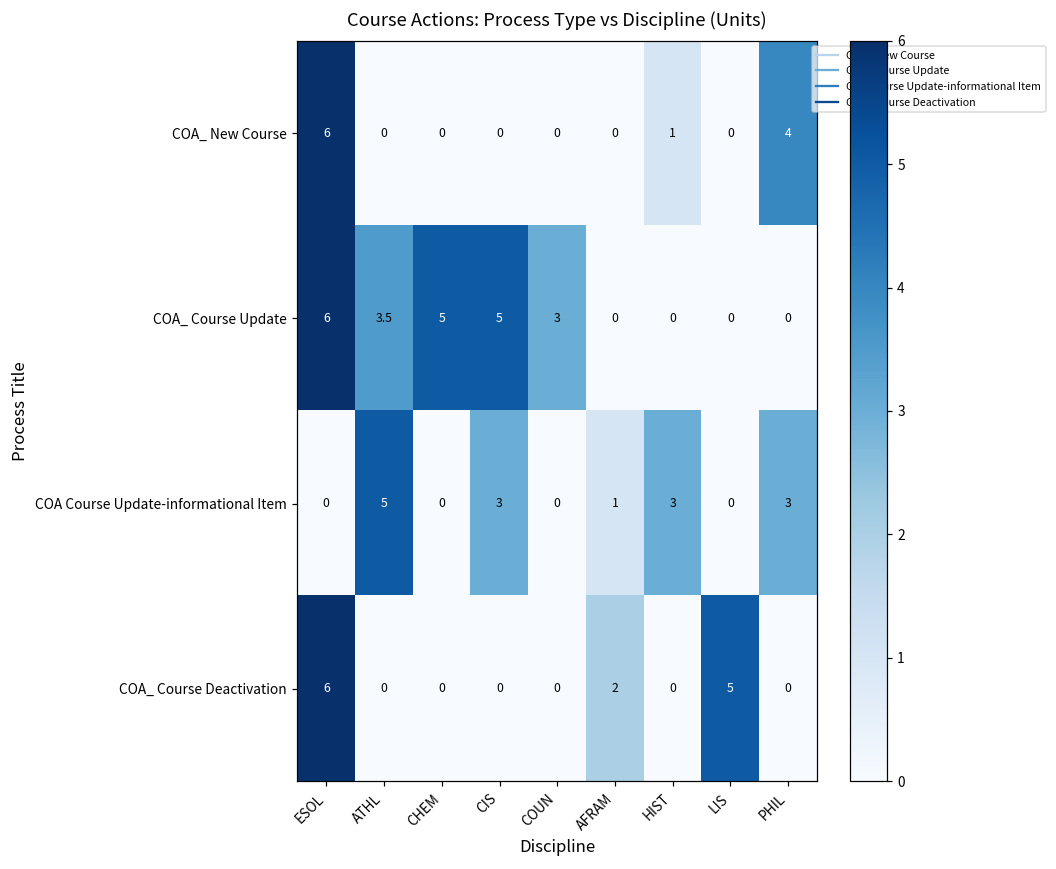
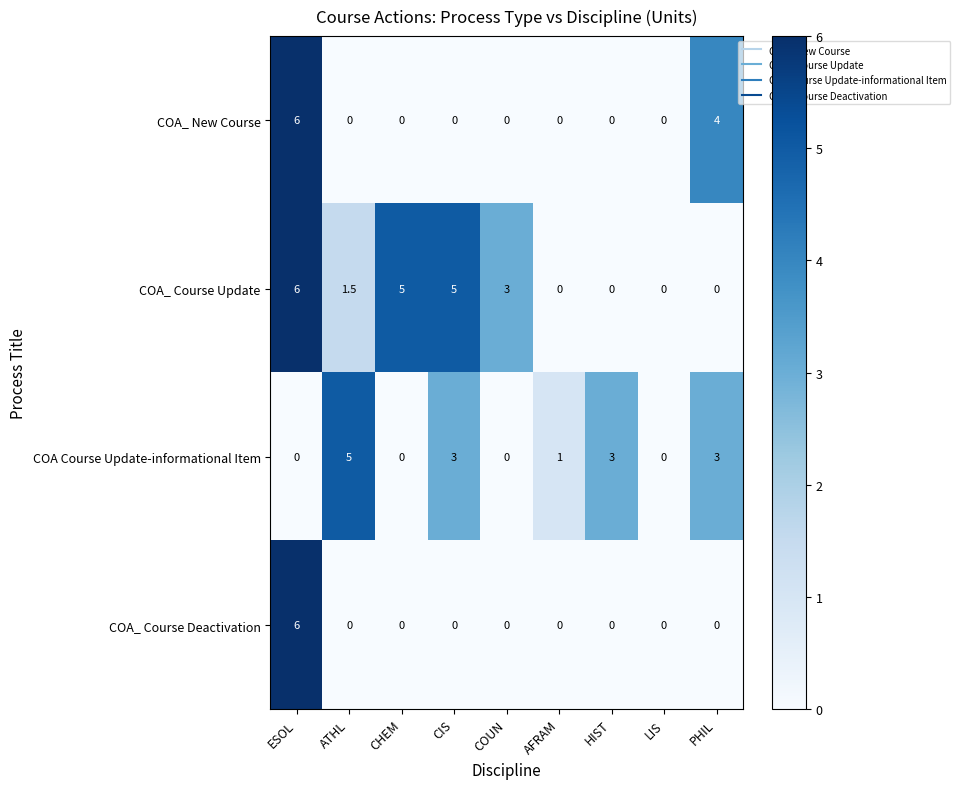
  {
    "COA_ New Course": {
      "ESOL": 6,
      "ATHL": 0,
      "CHEM": 0,
      "CIS": 0,
      "COUN": 0,
      "AFRAM": 0,
-     "HIST": 1,
+     "HIST": 0,
      "LIS": 0,
      "PHIL": 4
    },
    "COA_ Course Update": {
      "ESOL": 6,
-     "ATHL": 3.5,
+     "ATHL": 1.5,
      "CHEM": 5,
      "CIS": 5,
      "COUN": 3,
      "AFRAM": 0,
      "HIST": 0,
      "LIS": 0,
      "PHIL": 0
    },
    "COA Course Update-informational Item": {
      "ESOL": 0,
      "ATHL": 5,
      "CHEM": 0,
      "CIS": 3,
      "COUN": 0,
      "AFRAM": 1,
      "HIST": 3,
      "LIS": 0,
      "PHIL": 3
    },
    "COA_ Course Deactivation": {
      "ESOL": 6,
      "ATHL": 0,
      "CHEM": 0,
      "CIS": 0,
      "COUN": 0,
-     "AFRAM": 2,
+     "AFRAM": 0,
      "HIST": 0,
-     "LIS": 5,
+     "LIS": 0,
      "PHIL": 0
    }
  }
